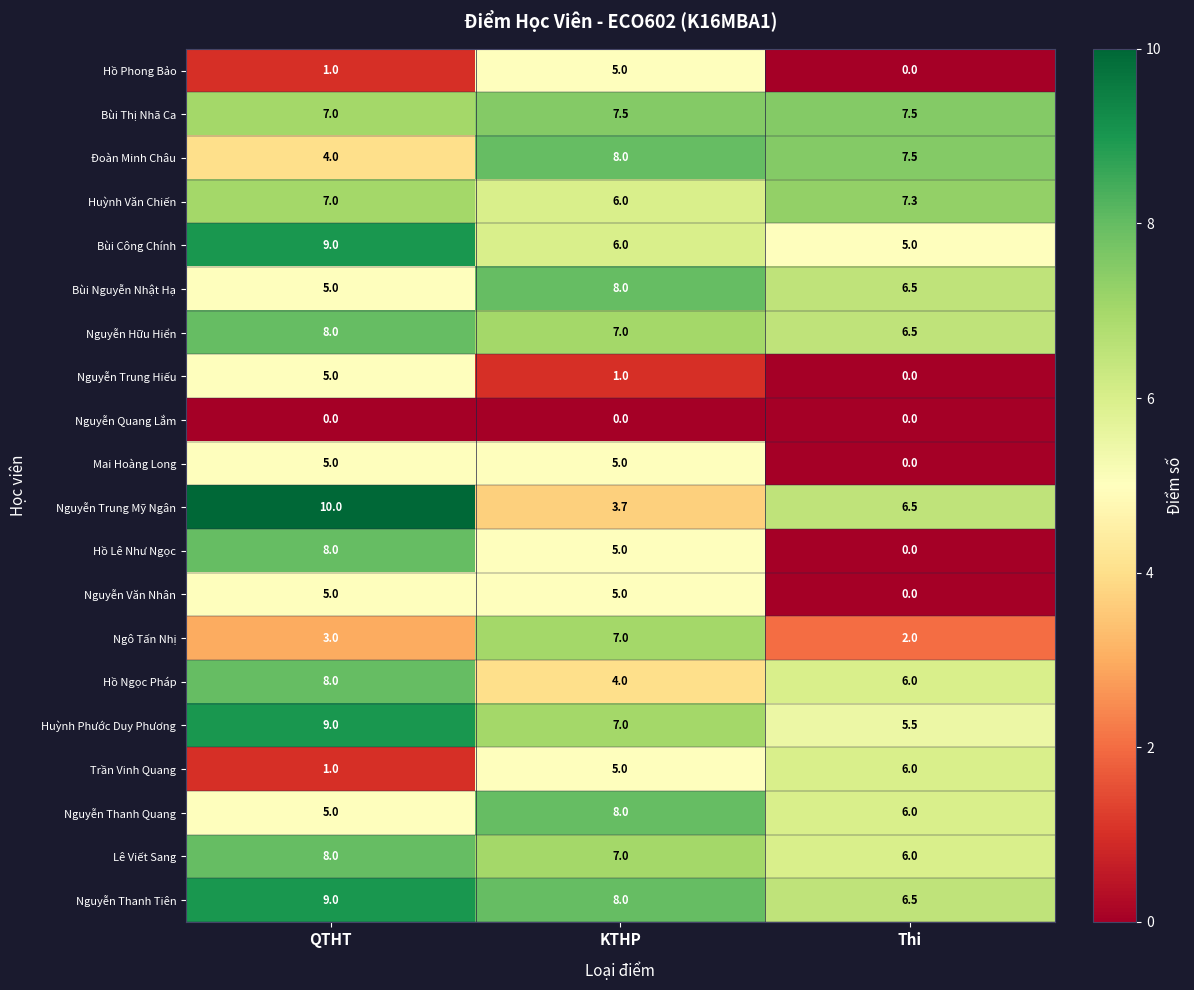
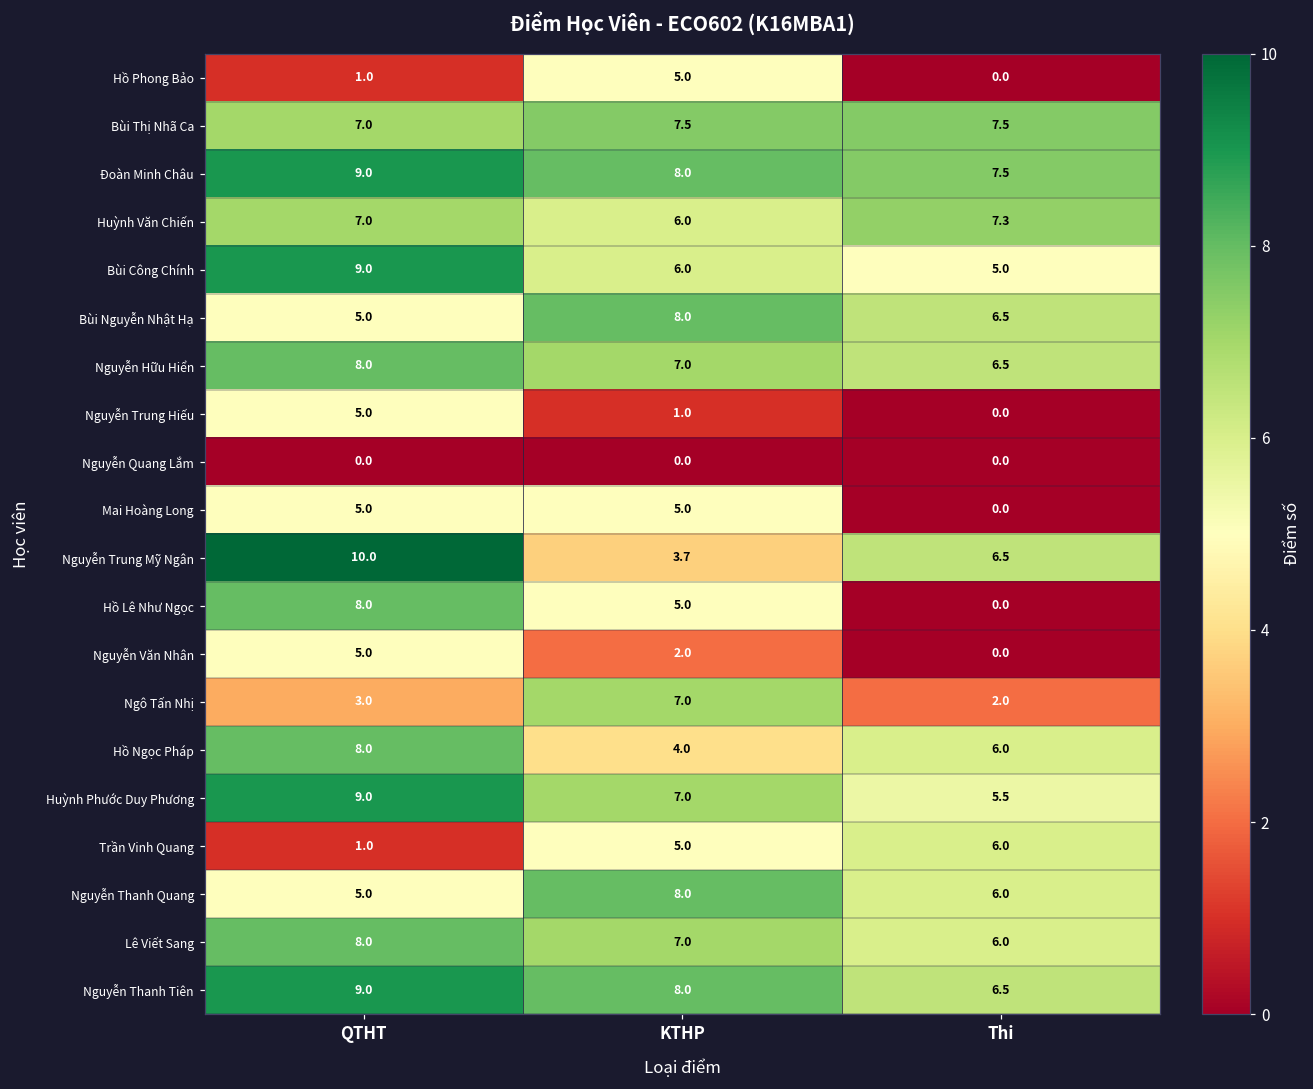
  {
    "Hồ Phong Bảo": {
      "QTHT": 1.0,
      "KTHP": 5.0,
      "Thi": 0.0
    },
    "Bùi Thị Nhã Ca": {
      "QTHT": 7.0,
      "KTHP": 7.5,
      "Thi": 7.5
    },
    "Đoàn Minh Châu": {
-     "QTHT": 4.0,
+     "QTHT": 9.0,
      "KTHP": 8.0,
      "Thi": 7.5
    },
    "Huỳnh Văn Chiến": {
      "QTHT": 7.0,
      "KTHP": 6.0,
      "Thi": 7.3
    },
    "Bùi Công Chính": {
      "QTHT": 9.0,
      "KTHP": 6.0,
      "Thi": 5.0
    },
    "Bùi Nguyễn Nhật Hạ": {
      "QTHT": 5.0,
      "KTHP": 8.0,
      "Thi": 6.5
    },
    "Nguyễn Hữu Hiển": {
      "QTHT": 8.0,
      "KTHP": 7.0,
      "Thi": 6.5
    },
    "Nguyễn Trung Hiếu": {
      "QTHT": 5.0,
      "KTHP": 1.0,
      "Thi": 0.0
    },
    "Nguyễn Quang Lắm": {
      "QTHT": 0.0,
      "KTHP": 0.0,
      "Thi": 0.0
    },
    "Mai Hoàng Long": {
      "QTHT": 5.0,
      "KTHP": 5.0,
      "Thi": 0.0
    },
    "Nguyễn Trung Mỹ Ngân": {
      "QTHT": 10.0,
      "KTHP": 3.7,
      "Thi": 6.5
    },
    "Hồ Lê Như Ngọc": {
      "QTHT": 8.0,
      "KTHP": 5.0,
      "Thi": 0.0
    },
    "Nguyễn Văn Nhân": {
      "QTHT": 5.0,
-     "KTHP": 5.0,
+     "KTHP": 2.0,
      "Thi": 0.0
    },
    "Ngô Tấn Nhị": {
      "QTHT": 3.0,
      "KTHP": 7.0,
      "Thi": 2.0
    },
    "Hồ Ngọc Pháp": {
      "QTHT": 8.0,
      "KTHP": 4.0,
      "Thi": 6.0
    },
    "Huỳnh Phước Duy Phương": {
      "QTHT": 9.0,
      "KTHP": 7.0,
      "Thi": 5.5
    },
    "Trần Vinh Quang": {
      "QTHT": 1.0,
      "KTHP": 5.0,
      "Thi": 6.0
    },
    "Nguyễn Thanh Quang": {
      "QTHT": 5.0,
      "KTHP": 8.0,
      "Thi": 6.0
    },
    "Lê Viết Sang": {
      "QTHT": 8.0,
      "KTHP": 7.0,
      "Thi": 6.0
    },
    "Nguyễn Thanh Tiên": {
      "QTHT": 9.0,
      "KTHP": 8.0,
      "Thi": 6.5
    }
  }
